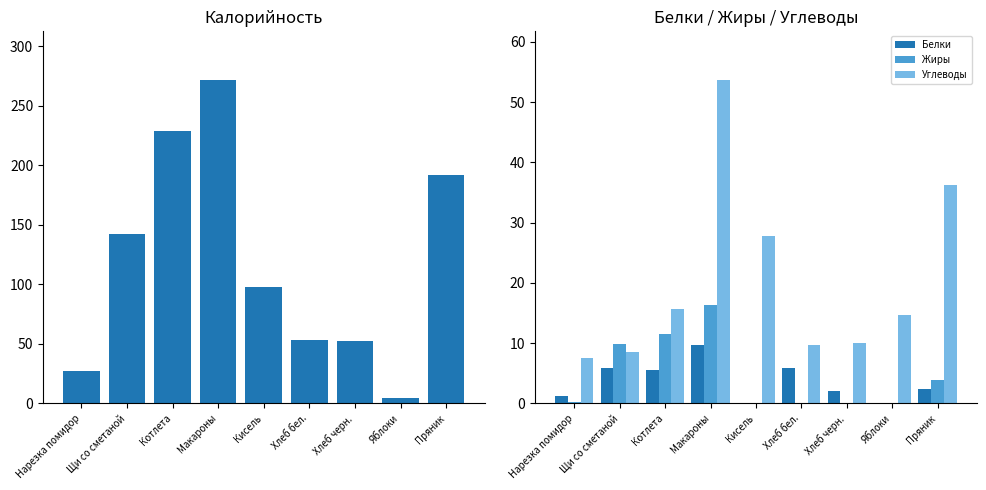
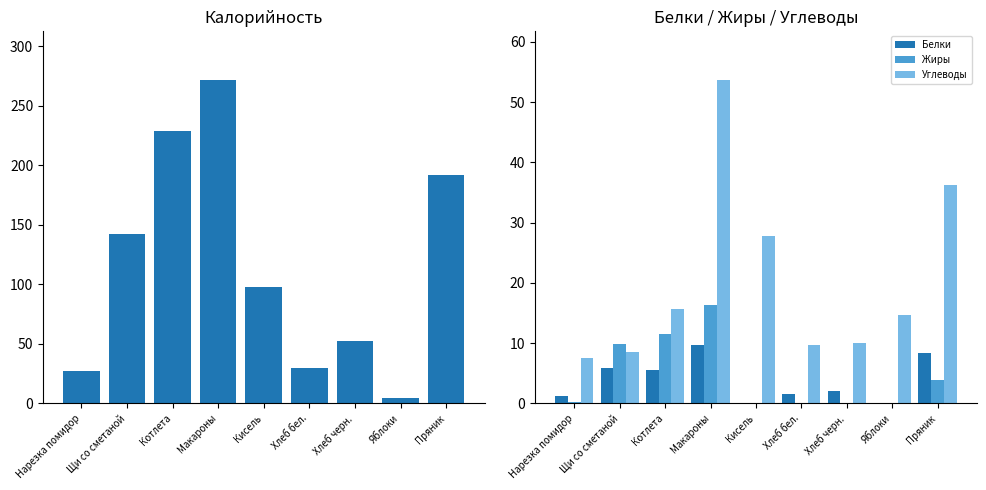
  {
    "Калорийность": {
      "Нарезка помидор": 27,
      "Щи со сметаной": 142,
      "Котлета": 229,
      "Макароны": 272,
      "Кисель": 98,
-     "Хлеб бел.": 53,
+     "Хлеб бел.": 30,
      "Хлеб черн.": 53,
      "Яблоки": 4,
      "Пряник": 192
    },
    "Белки / Жиры / Углеводы": {
      "Белки": {
        "Нарезка помидор": 1,
        "Щи со сметаной": 6,
        "Котлета": 6,
        "Макароны": 10,
-       "Хлеб бел.": 6,
+       "Хлеб бел.": 2,
        "Хлеб черн.": 2,
        "Яблоки": 0,
-       "Пряник": 2
+       "Пряник": 8
      }
    }
  }
